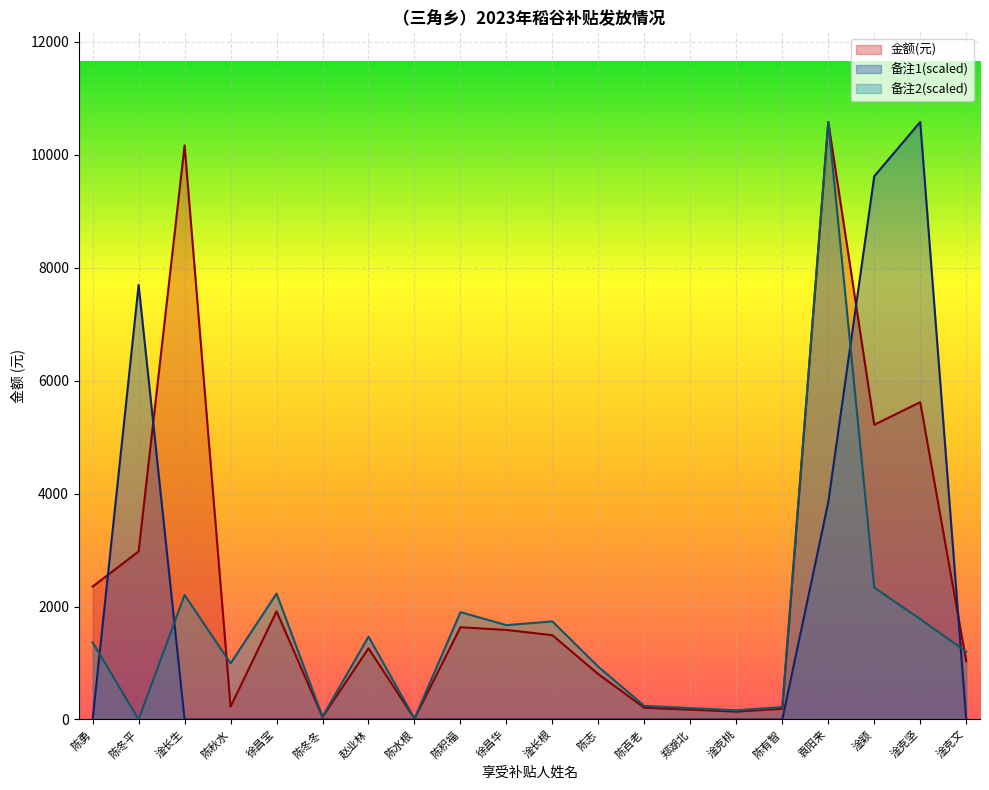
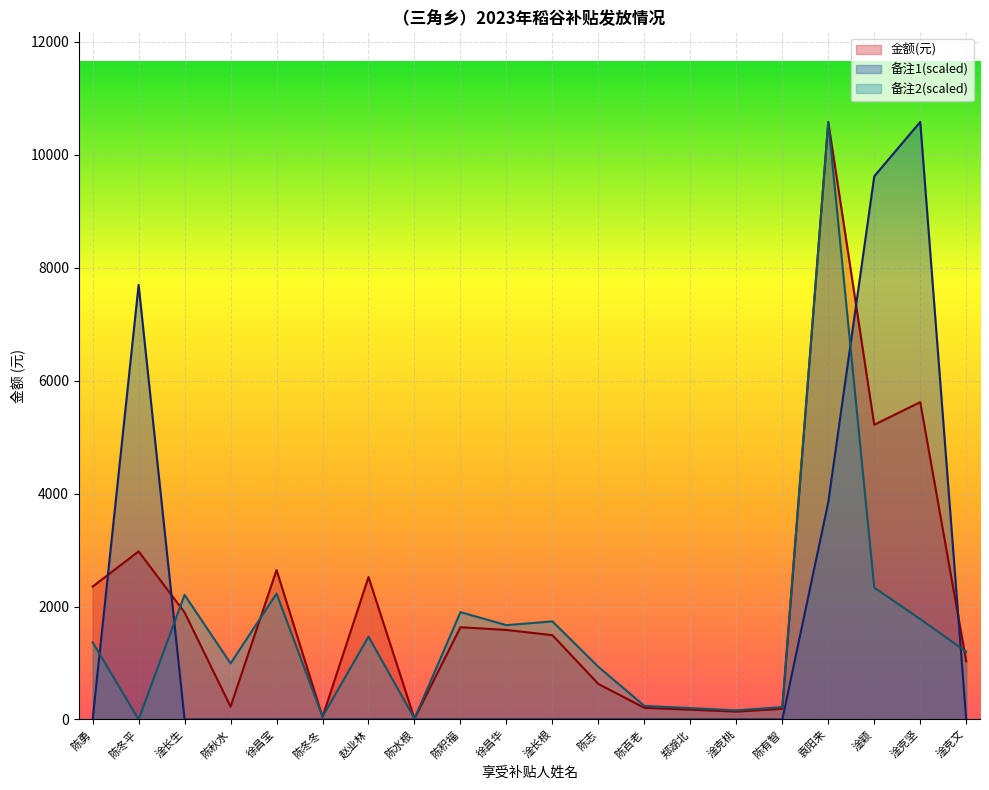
  {
    "金额(元)": {
      "陈勇": 2400,
      "陈冬平": 3000,
-     "淦长生": 10200,
+     "淦长生": 1900,
      "陈秋水": 200,
-     "徐昌宝": 1900,
-     "赵业林": 1300,
+     "徐昌宝": 2600,
+     "赵业林": 2500,
      "陈积福": 1600,
      "徐昌华": 1600,
      "淦长根": 1500,
-     "陈志": 800,
+     "陈志": 600,
      "淦颖": 5200,
      "淦克坚": 5600,
      "淦克文": 1000
    }
  }
